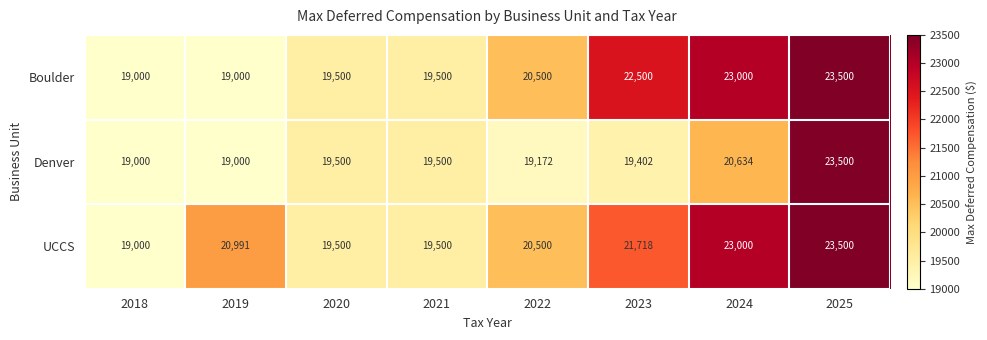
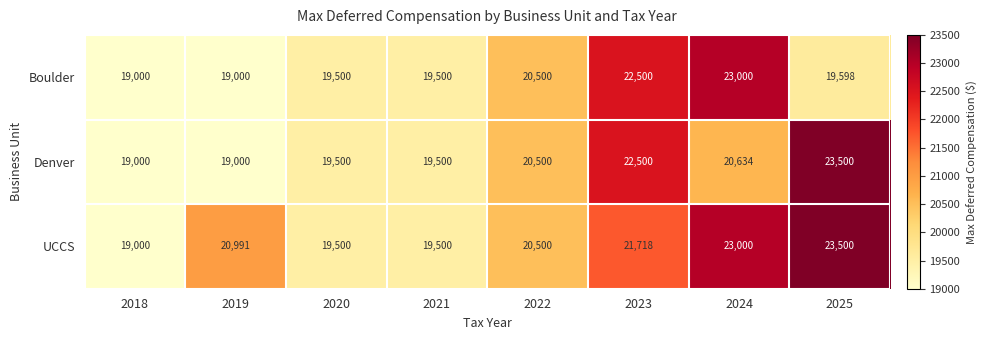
  {
    "Boulder": {
      "2018": "19,000",
      "2019": "19,000",
      "2020": "19,500",
      "2021": "19,500",
      "2022": "20,500",
      "2023": "22,500",
      "2024": "23,000",
-     "2025": "23,500"
+     "2025": "19,598"
    },
    "Denver": {
      "2018": "19,000",
      "2019": "19,000",
      "2020": "19,500",
      "2021": "19,500",
-     "2022": "19,172",
-     "2023": "19,402",
+     "2022": "20,500",
+     "2023": "22,500",
      "2024": "20,634",
      "2025": "23,500"
    },
    "UCCS": {
      "2018": "19,000",
      "2019": "20,991",
      "2020": "19,500",
      "2021": "19,500",
      "2022": "20,500",
      "2023": "21,718",
      "2024": "23,000",
      "2025": "23,500"
    }
  }
